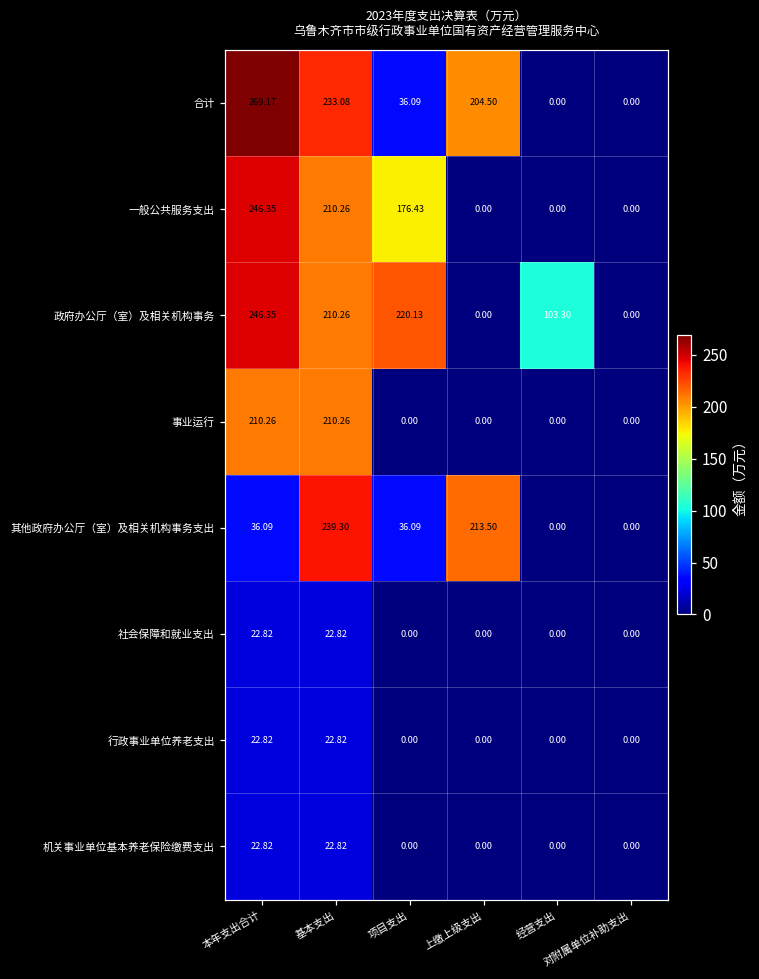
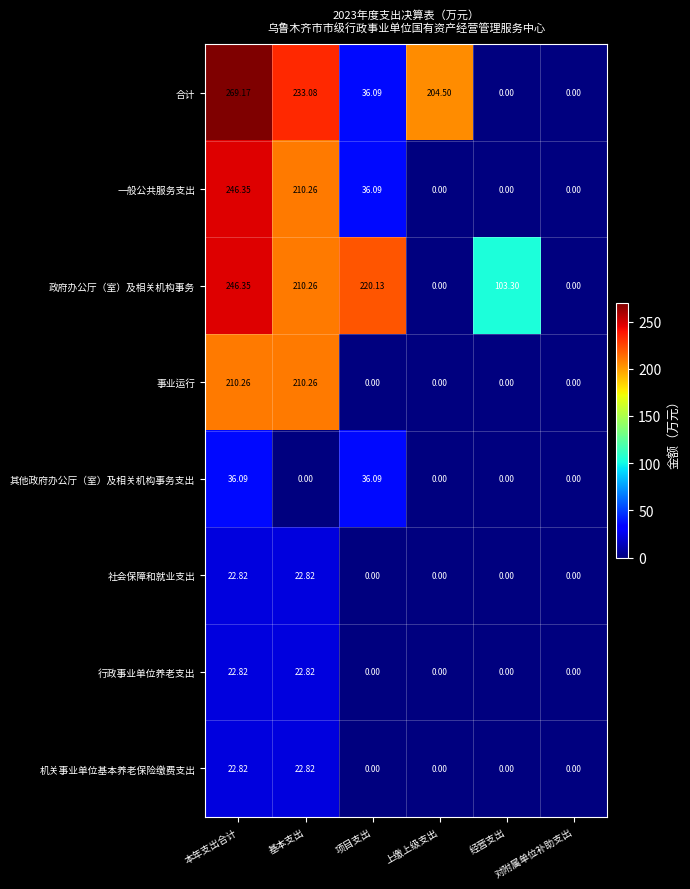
  {
    "合计": {
      "本年支出合计": 269.17,
      "基本支出": 233.08,
      "项目支出": 36.09,
      "上缴上级支出": 204.50,
      "经营支出": 0.00,
      "对附属单位补助支出": 0.00
    },
    "一般公共服务支出": {
      "本年支出合计": 246.35,
      "基本支出": 210.26,
-     "项目支出": 176.43,
+     "项目支出": 36.09,
      "上缴上级支出": 0.00,
      "经营支出": 0.00,
      "对附属单位补助支出": 0.00
    },
    "政府办公厅（室）及相关机构事务": {
      "本年支出合计": 246.35,
      "基本支出": 210.26,
      "项目支出": 220.13,
      "上缴上级支出": 0.00,
      "经营支出": 103.30,
      "对附属单位补助支出": 0.00
    },
    "事业运行": {
      "本年支出合计": 210.26,
      "基本支出": 210.26,
      "项目支出": 0.00,
      "上缴上级支出": 0.00,
      "经营支出": 0.00,
      "对附属单位补助支出": 0.00
    },
    "其他政府办公厅（室）及相关机构事务支出": {
      "本年支出合计": 36.09,
-     "基本支出": 239.30,
+     "基本支出": 0.00,
      "项目支出": 36.09,
-     "上缴上级支出": 213.50,
+     "上缴上级支出": 0.00,
      "经营支出": 0.00,
      "对附属单位补助支出": 0.00
    },
    "社会保障和就业支出": {
      "本年支出合计": 22.82,
      "基本支出": 22.82,
      "项目支出": 0.00,
      "上缴上级支出": 0.00,
      "经营支出": 0.00,
      "对附属单位补助支出": 0.00
    },
    "行政事业单位养老支出": {
      "本年支出合计": 22.82,
      "基本支出": 22.82,
      "项目支出": 0.00,
      "上缴上级支出": 0.00,
      "经营支出": 0.00,
      "对附属单位补助支出": 0.00
    },
    "机关事业单位基本养老保险缴费支出": {
      "本年支出合计": 22.82,
      "基本支出": 22.82,
      "项目支出": 0.00,
      "上缴上级支出": 0.00,
      "经营支出": 0.00,
      "对附属单位补助支出": 0.00
    }
  }
